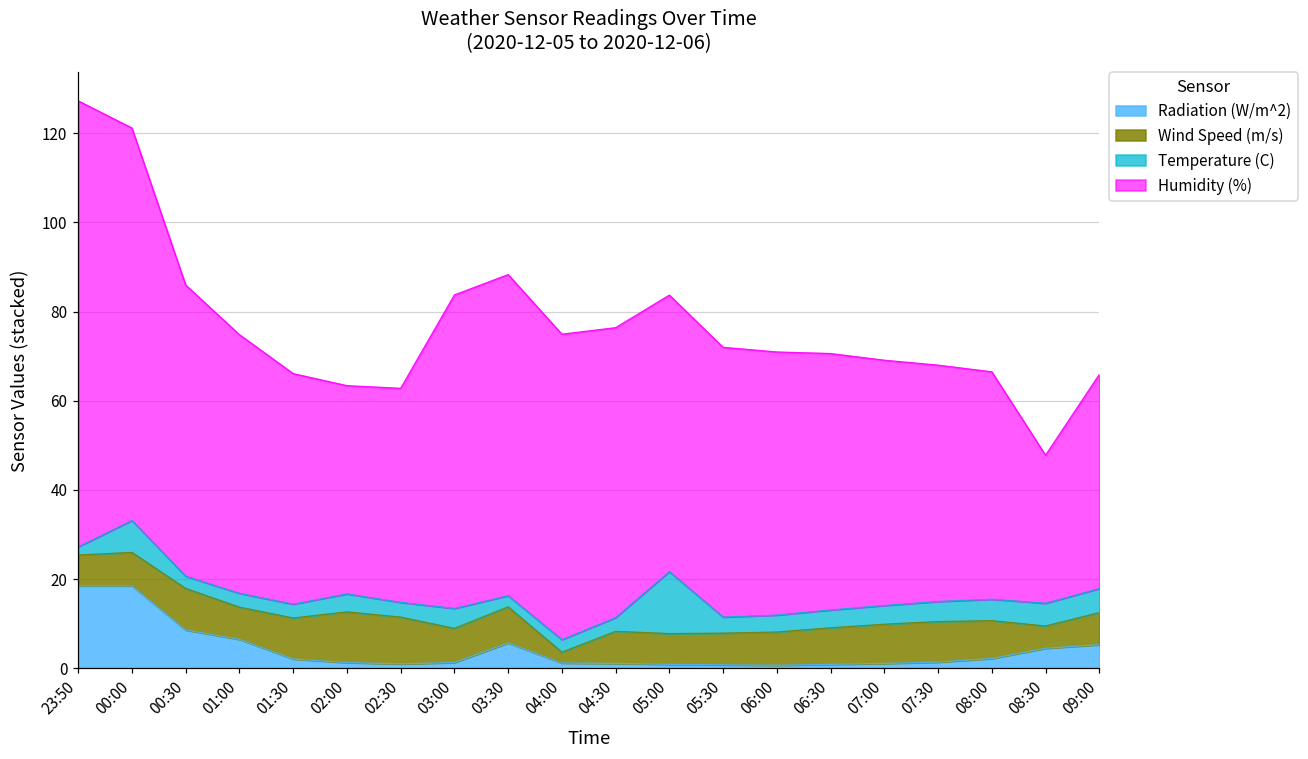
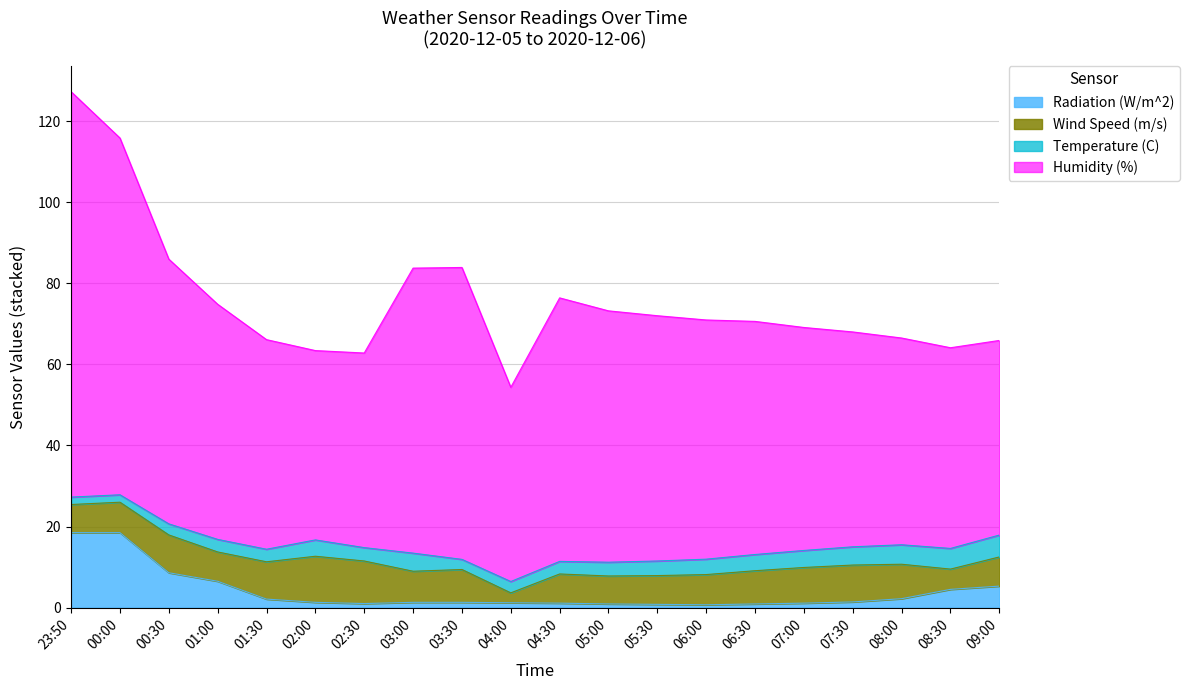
  {
    "Radiation (W/m^2)": {
      "23:50": 19,
      "00:00": 19,
      "00:30": 9,
      "01:00": 7,
      "01:30": 2,
      "02:00": 1,
      "02:30": 1,
      "03:00": 1,
-     "03:30": 6,
+     "03:30": 1,
      "04:00": 1,
      "04:30": 1,
      "05:00": 1,
      "05:30": 1,
      "06:00": 1,
      "06:30": 1,
      "07:00": 1,
      "07:30": 1,
      "08:00": 2,
      "08:30": 5,
      "09:00": 5
    },
    "Wind Speed (m/s)": {
      "23:50": 7,
      "00:00": 8,
      "00:30": 9,
      "01:00": 7,
      "01:30": 9,
      "02:00": 11,
      "02:30": 11,
      "03:00": 8,
      "03:30": 8,
      "04:00": 2,
      "04:30": 7,
      "05:00": 7,
      "05:30": 7,
      "06:00": 7,
      "06:30": 8,
      "07:00": 9,
      "07:30": 9,
      "08:00": 9,
      "08:30": 5,
      "09:00": 7
    },
    "Temperature (C)": {
      "23:50": 2,
-     "00:00": 7,
+     "00:00": 2,
      "00:30": 3,
      "01:00": 3,
      "01:30": 3,
      "02:00": 4,
      "02:30": 3,
      "03:00": 4,
      "03:30": 3,
      "04:00": 3,
      "04:30": 3,
-     "05:00": 14,
+     "05:00": 3,
      "05:30": 4,
      "06:00": 4,
      "06:30": 4,
      "07:00": 4,
      "07:30": 5,
      "08:00": 5,
      "08:30": 5,
      "09:00": 5
    },
    "Humidity (%)": {
      "23:50": 100,
      "00:00": 88,
      "00:30": 65,
      "01:00": 58,
      "01:30": 52,
      "02:00": 47,
      "02:30": 48,
      "03:00": 70,
      "03:30": 72,
-     "04:00": 69,
+     "04:00": 48,
      "04:30": 65,
      "05:00": 62,
      "05:30": 61,
      "06:00": 59,
      "06:30": 57,
      "07:00": 55,
      "07:30": 53,
      "08:00": 51,
-     "08:30": 33,
+     "08:30": 49,
      "09:00": 48
    }
  }
